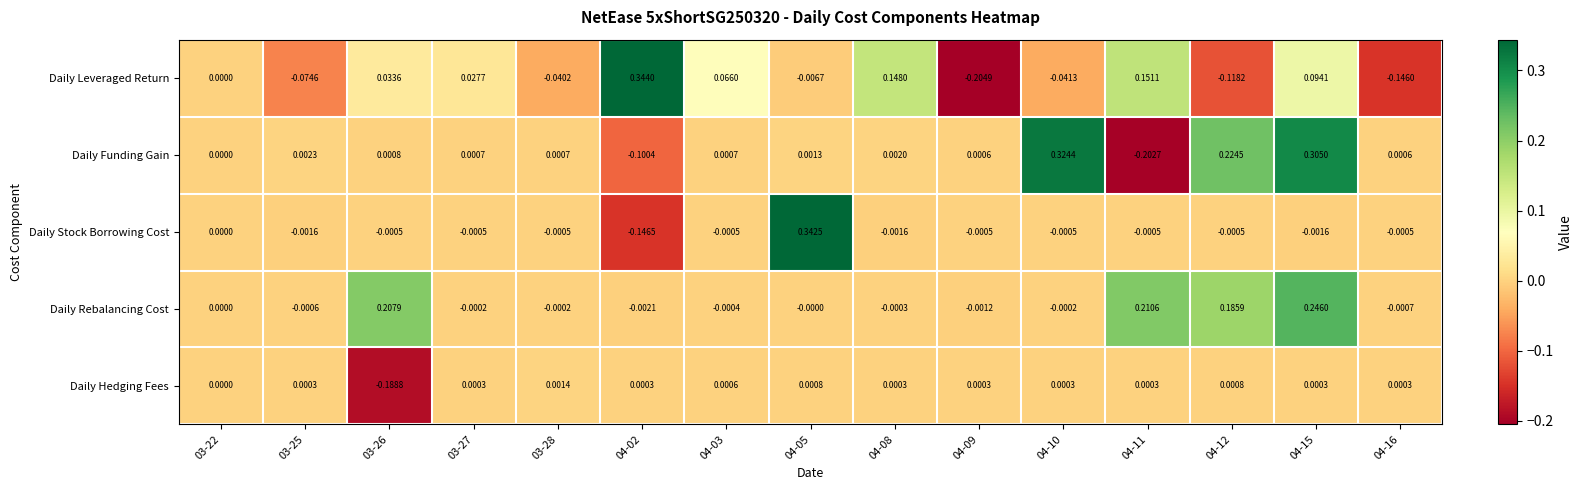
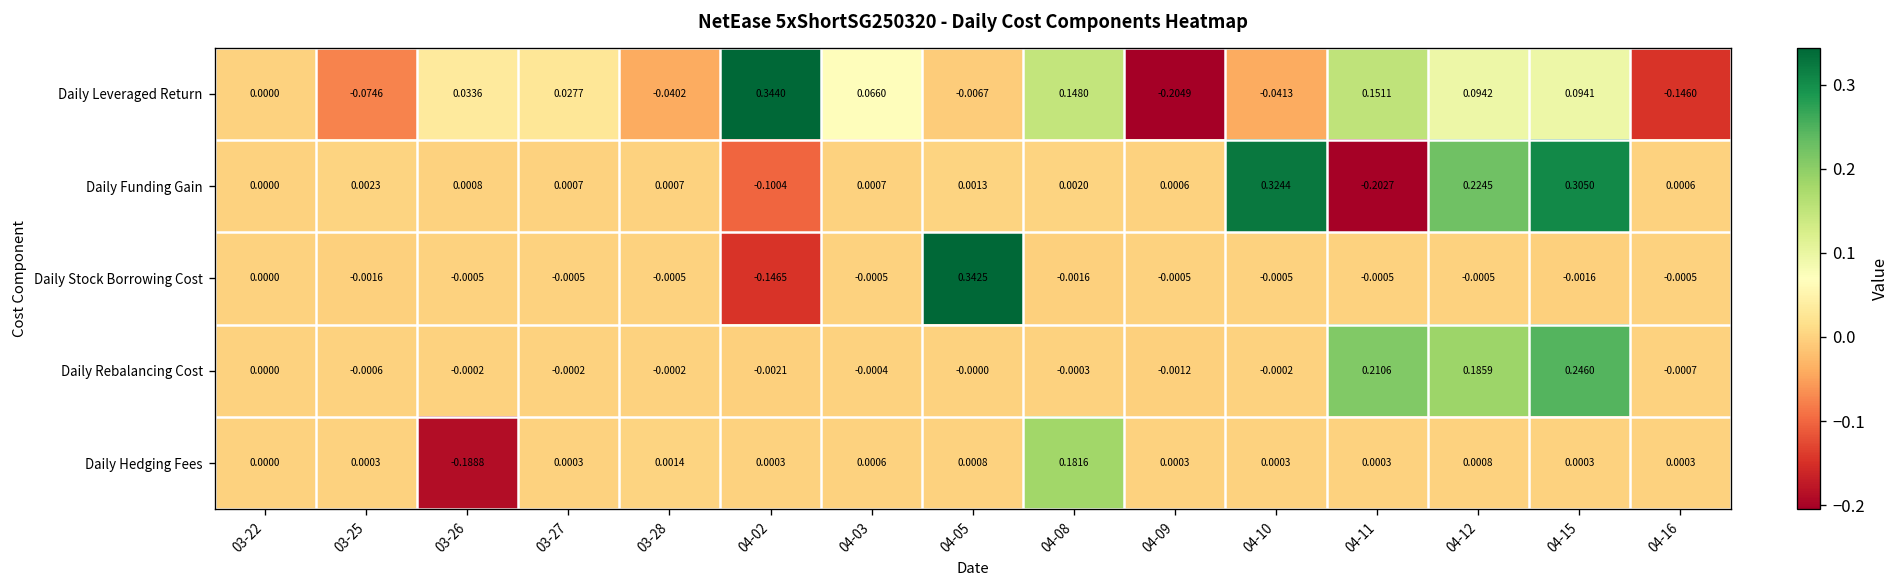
  {
    "Daily Leveraged Return": {
      "03-22": 0.0000,
      "03-25": -0.0746,
      "03-26": 0.0336,
      "03-27": 0.0277,
      "03-28": -0.0402,
      "04-02": 0.3440,
      "04-03": 0.0660,
      "04-05": -0.0067,
      "04-08": 0.1480,
      "04-09": -0.2049,
      "04-10": -0.0413,
      "04-11": 0.1511,
-     "04-12": -0.1182,
+     "04-12": 0.0942,
      "04-15": 0.0941,
      "04-16": -0.1460
    },
    "Daily Funding Gain": {
      "03-22": 0.0000,
      "03-25": 0.0023,
      "03-26": 0.0008,
      "03-27": 0.0007,
      "03-28": 0.0007,
      "04-02": -0.1004,
      "04-03": 0.0007,
      "04-05": 0.0013,
      "04-08": 0.0020,
      "04-09": 0.0006,
      "04-10": 0.3244,
      "04-11": -0.2027,
      "04-12": 0.2245,
      "04-15": 0.3050,
      "04-16": 0.0006
    },
    "Daily Stock Borrowing Cost": {
      "03-22": 0.0000,
      "03-25": -0.0016,
      "03-26": -0.0005,
      "03-27": -0.0005,
      "03-28": -0.0005,
      "04-02": -0.1465,
      "04-03": -0.0005,
      "04-05": 0.3425,
      "04-08": -0.0016,
      "04-09": -0.0005,
      "04-10": -0.0005,
      "04-11": -0.0005,
      "04-12": -0.0005,
      "04-15": -0.0016,
      "04-16": -0.0005
    },
    "Daily Rebalancing Cost": {
      "03-22": 0.0000,
      "03-25": -0.0006,
-     "03-26": 0.2079,
+     "03-26": -0.0002,
      "03-27": -0.0002,
      "03-28": -0.0002,
      "04-02": -0.0021,
      "04-03": -0.0004,
      "04-05": -0.0000,
      "04-08": -0.0003,
      "04-09": -0.0012,
      "04-10": -0.0002,
      "04-11": 0.2106,
      "04-12": 0.1859,
      "04-15": 0.2460,
      "04-16": -0.0007
    },
    "Daily Hedging Fees": {
      "03-22": 0.0000,
      "03-25": 0.0003,
      "03-26": -0.1888,
      "03-27": 0.0003,
      "03-28": 0.0014,
      "04-02": 0.0003,
      "04-03": 0.0006,
      "04-05": 0.0008,
-     "04-08": 0.0003,
+     "04-08": 0.1816,
      "04-09": 0.0003,
      "04-10": 0.0003,
      "04-11": 0.0003,
      "04-12": 0.0008,
      "04-15": 0.0003,
      "04-16": 0.0003
    }
  }
